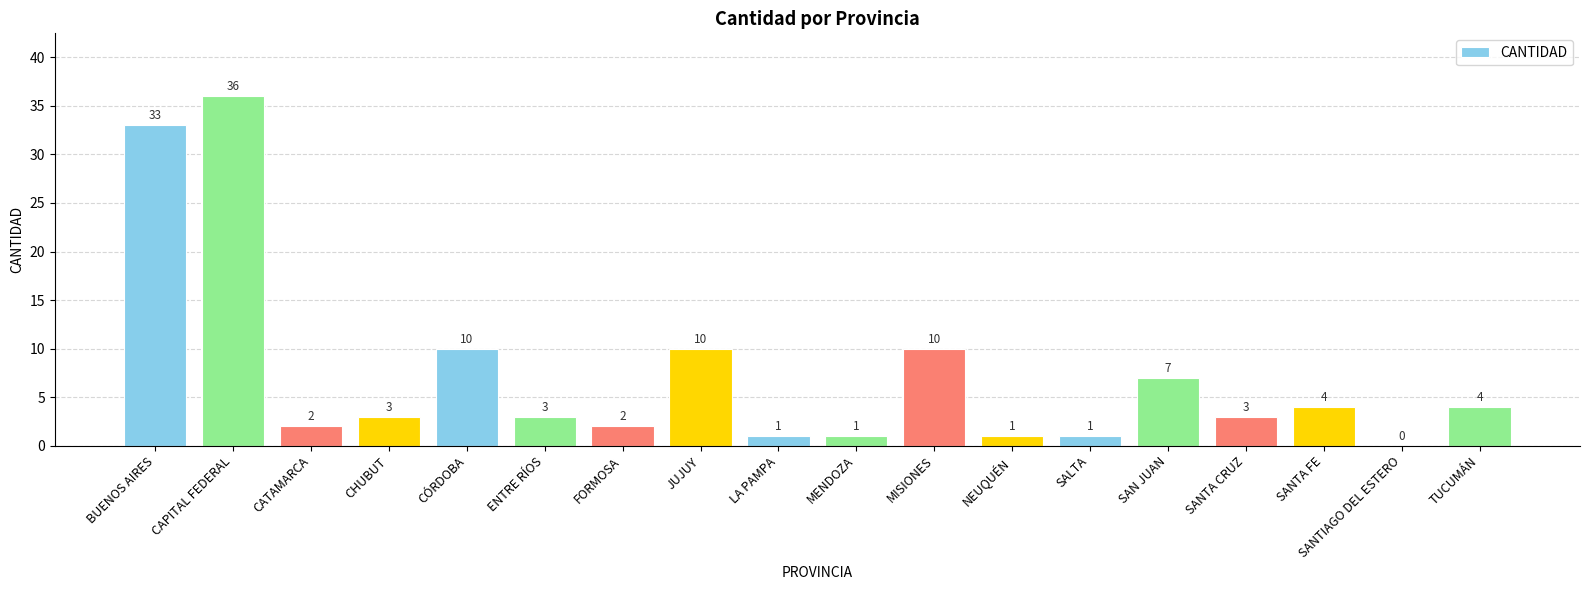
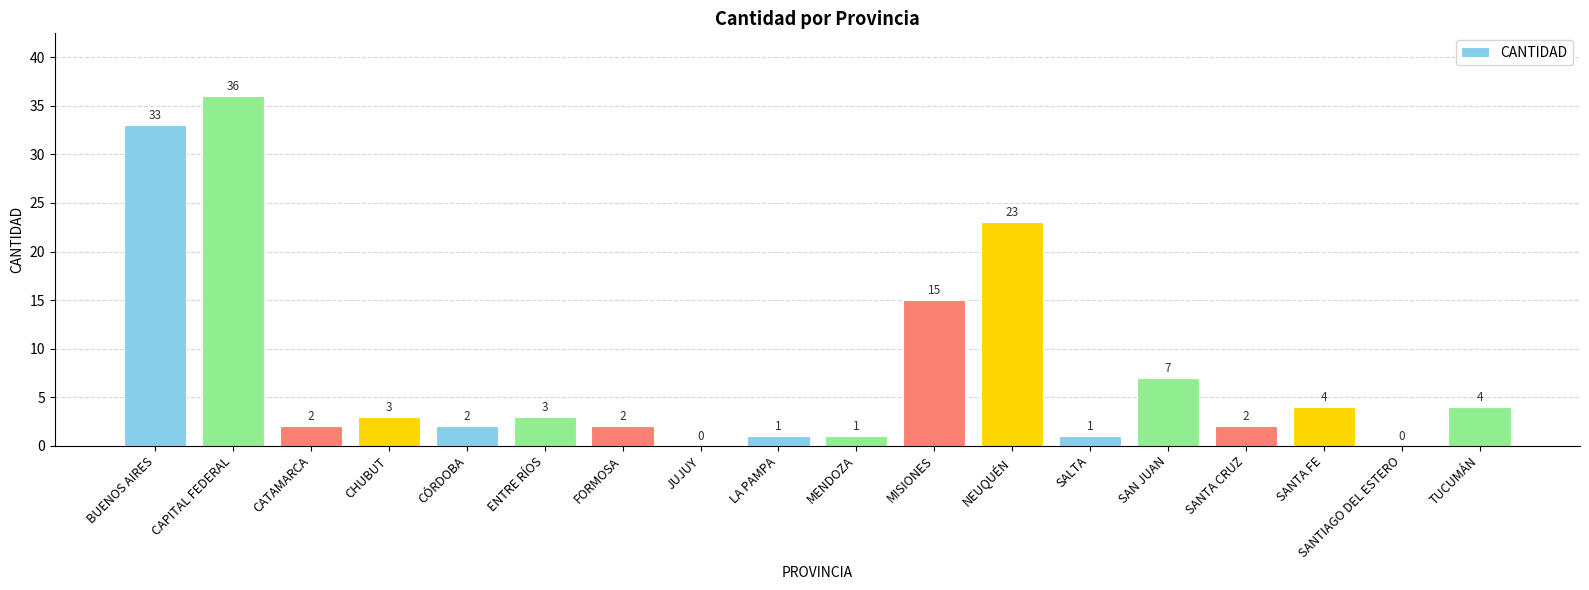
  {
    "BUENOS AIRES": 33,
    "CAPITAL FEDERAL": 36,
    "CATAMARCA": 2,
    "CHUBUT": 3,
-   "CÓRDOBA": 10,
+   "CÓRDOBA": 2,
    "ENTRE RÍOS": 3,
    "FORMOSA": 2,
-   "JUJUY": 10,
+   "JUJUY": 0,
    "LA PAMPA": 1,
    "MENDOZA": 1,
-   "MISIONES": 10,
-   "NEUQUÉN": 1,
+   "MISIONES": 15,
+   "NEUQUÉN": 23,
    "SALTA": 1,
    "SAN JUAN": 7,
-   "SANTA CRUZ": 3,
+   "SANTA CRUZ": 2,
    "SANTA FE": 4,
    "SANTIAGO DEL ESTERO": 0,
    "TUCUMÁN": 4
  }
